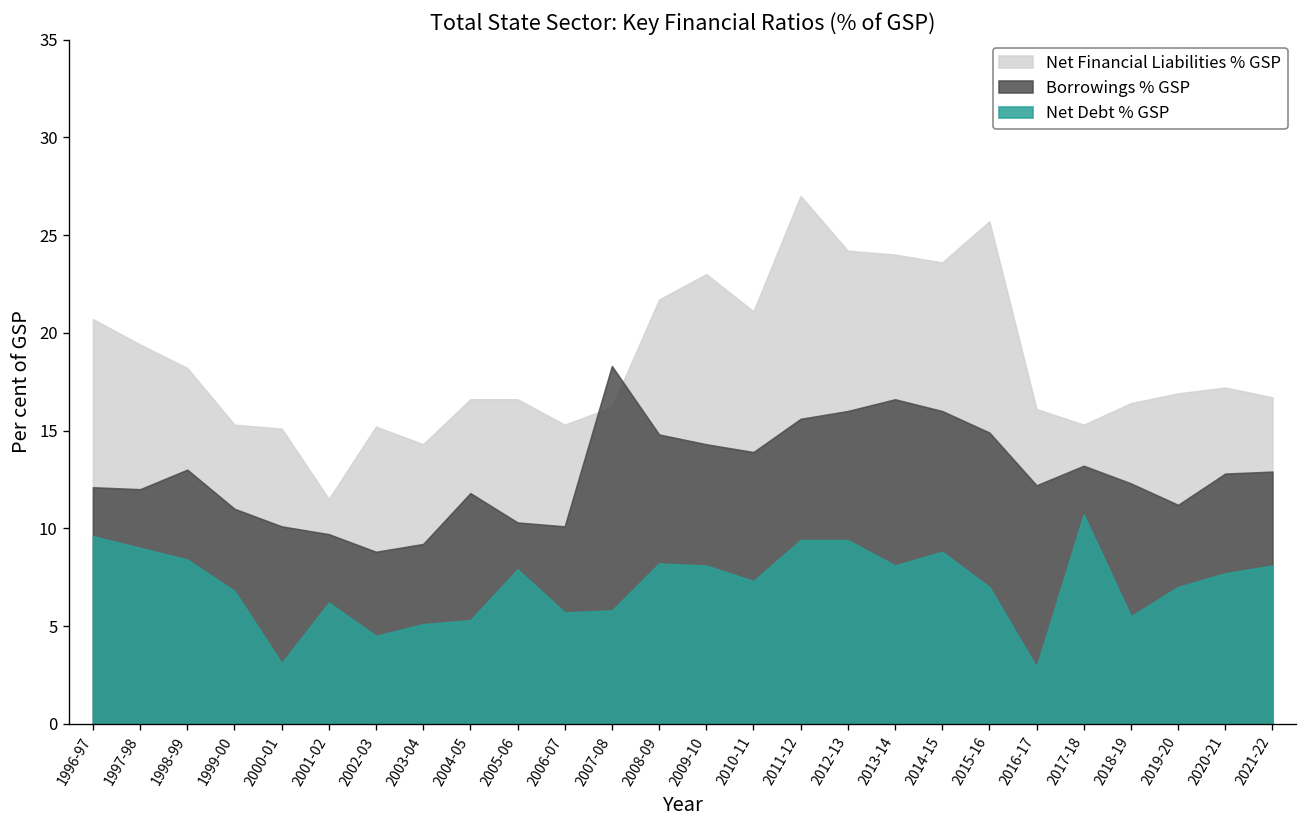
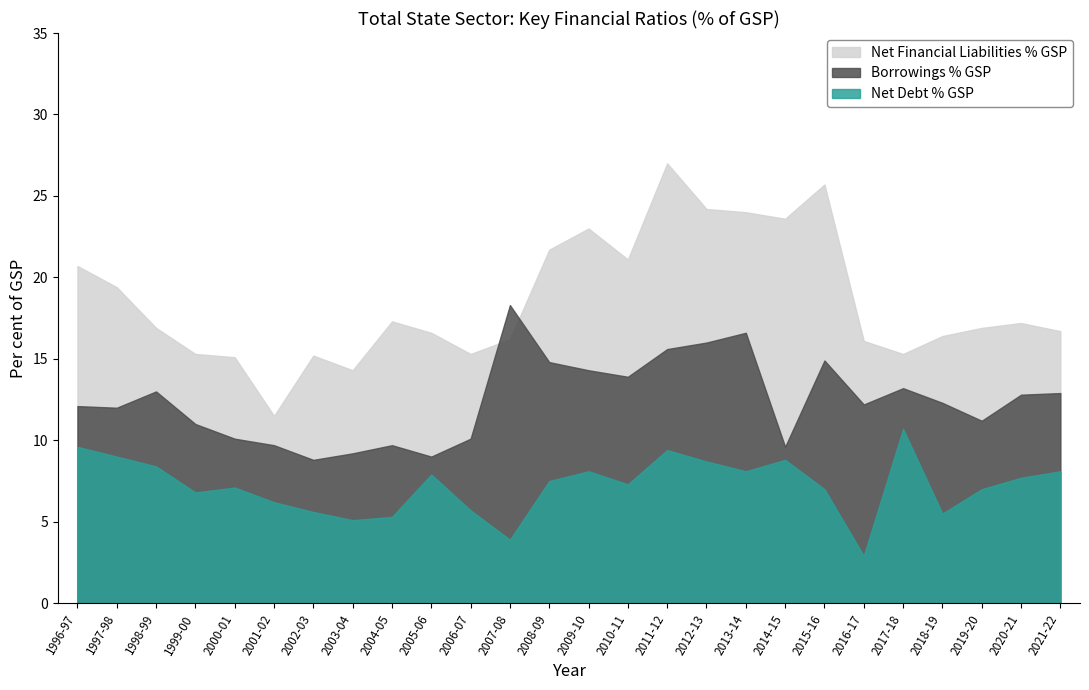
  {
    "Net Financial Liabilities % GSP": {
      "1996-97": 20.7,
      "1997-98": 19.4,
-     "1998-99": 18.2,
+     "1998-99": 16.9,
      "1999-00": 15.3,
      "2000-01": 15.1,
      "2001-02": 11.5,
      "2002-03": 15.2,
      "2003-04": 14.3,
-     "2004-05": 16.6,
+     "2004-05": 17.3,
      "2005-06": 16.6,
      "2006-07": 15.3,
      "2007-08": 16.2,
      "2008-09": 21.7,
      "2009-10": 23.0,
      "2010-11": 21.1,
      "2011-12": 27.0,
      "2012-13": 24.2,
      "2013-14": 24.0,
      "2014-15": 23.6,
      "2015-16": 25.7,
      "2016-17": 16.1,
      "2017-18": 15.3,
      "2018-19": 16.4,
      "2019-20": 16.9,
      "2020-21": 17.2,
      "2021-22": 16.7
    },
    "Borrowings % GSP": {
      "1996-97": 12.1,
      "1997-98": 12.0,
      "1998-99": 13.0,
      "1999-00": 11.0,
      "2000-01": 10.1,
      "2001-02": 9.7,
      "2002-03": 8.8,
      "2003-04": 9.2,
-     "2004-05": 11.8,
-     "2005-06": 10.3,
+     "2004-05": 9.7,
+     "2005-06": 9.0,
      "2006-07": 10.1,
      "2007-08": 18.3,
      "2008-09": 14.8,
      "2009-10": 14.3,
      "2010-11": 13.9,
      "2011-12": 15.6,
      "2012-13": 16.0,
      "2013-14": 16.6,
-     "2014-15": 16.0,
+     "2014-15": 9.6,
      "2015-16": 14.9,
      "2016-17": 12.2,
      "2017-18": 13.2,
      "2018-19": 12.3,
      "2019-20": 11.2,
      "2020-21": 12.8,
      "2021-22": 12.9
    },
    "Net Debt % GSP": {
      "1996-97": 9.6,
      "1997-98": 9.0,
      "1998-99": 8.4,
      "1999-00": 6.8,
-     "2000-01": 3.1,
+     "2000-01": 7.1,
      "2001-02": 6.2,
-     "2002-03": 4.5,
+     "2002-03": 5.6,
      "2003-04": 5.1,
      "2004-05": 5.3,
      "2005-06": 7.9,
      "2006-07": 5.7,
-     "2007-08": 5.8,
-     "2008-09": 8.2,
+     "2007-08": 3.9,
+     "2008-09": 7.5,
      "2009-10": 8.1,
      "2010-11": 7.3,
      "2011-12": 9.4,
-     "2012-13": 9.4,
+     "2012-13": 8.7,
      "2013-14": 8.1,
      "2014-15": 8.8,
      "2015-16": 7.0,
      "2016-17": 2.9,
      "2017-18": 10.7,
      "2018-19": 5.5,
      "2019-20": 7.0,
      "2020-21": 7.7,
      "2021-22": 8.1
    }
  }
